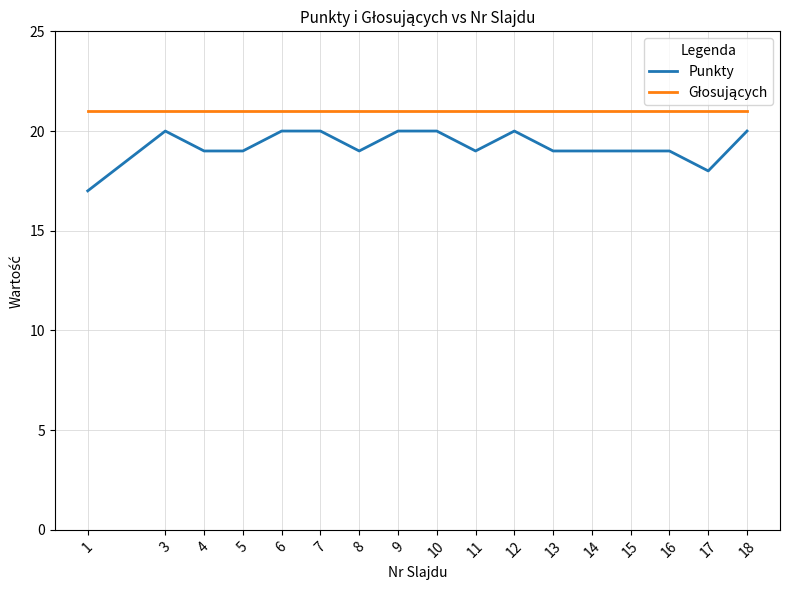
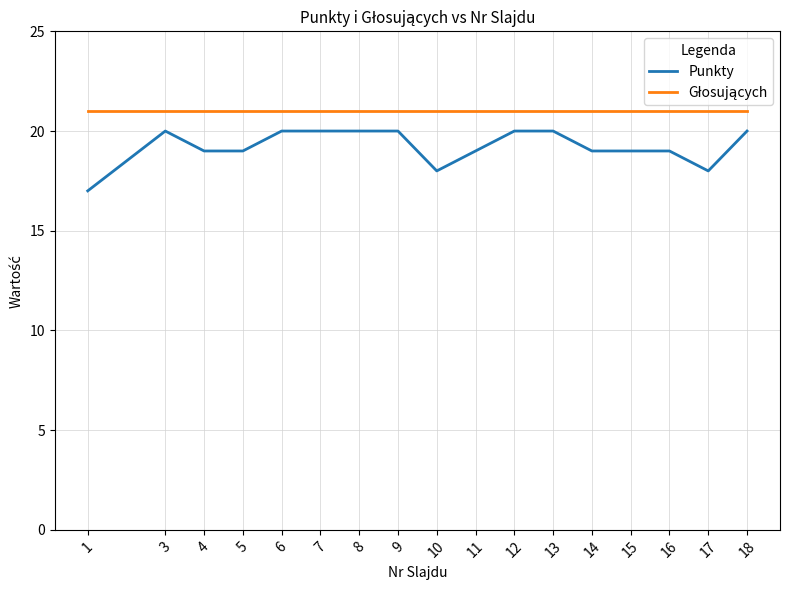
  {
    "Punkty": {
      "1": 17,
      "3": 20,
      "4": 19,
      "5": 19,
      "6": 20,
      "7": 20,
-     "8": 19,
+     "8": 20,
      "9": 20,
-     "10": 20,
+     "10": 18,
      "11": 19,
      "12": 20,
-     "13": 19,
+     "13": 20,
      "14": 19,
      "15": 19,
      "16": 19,
      "17": 18,
      "18": 20
    },
    "Głosujących": {
      "1": 21,
      "3": 21,
      "4": 21,
      "5": 21,
      "6": 21,
      "7": 21,
      "8": 21,
      "9": 21,
      "10": 21,
      "11": 21,
      "12": 21,
      "13": 21,
      "14": 21,
      "15": 21,
      "16": 21,
      "17": 21,
      "18": 21
    }
  }
